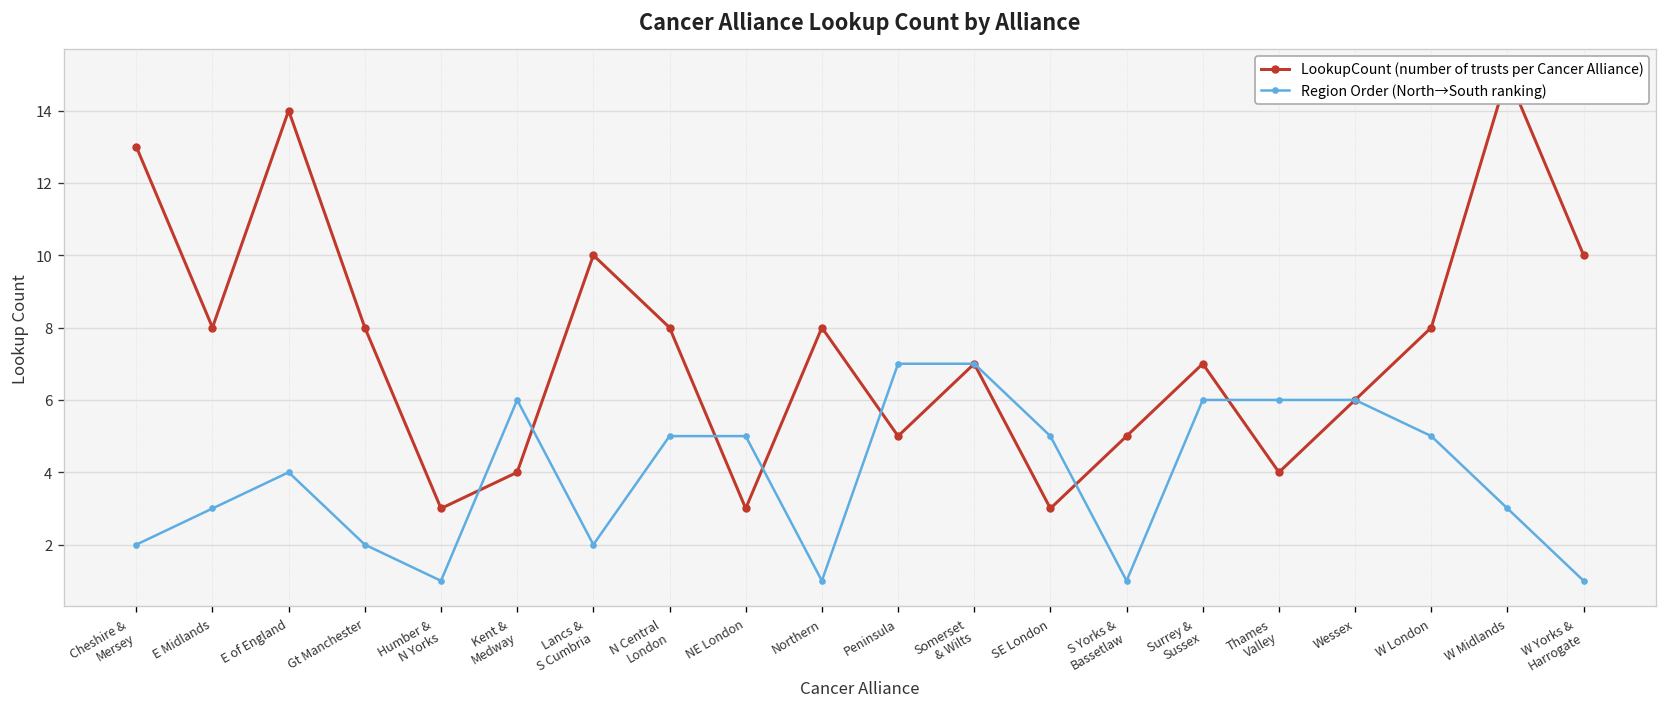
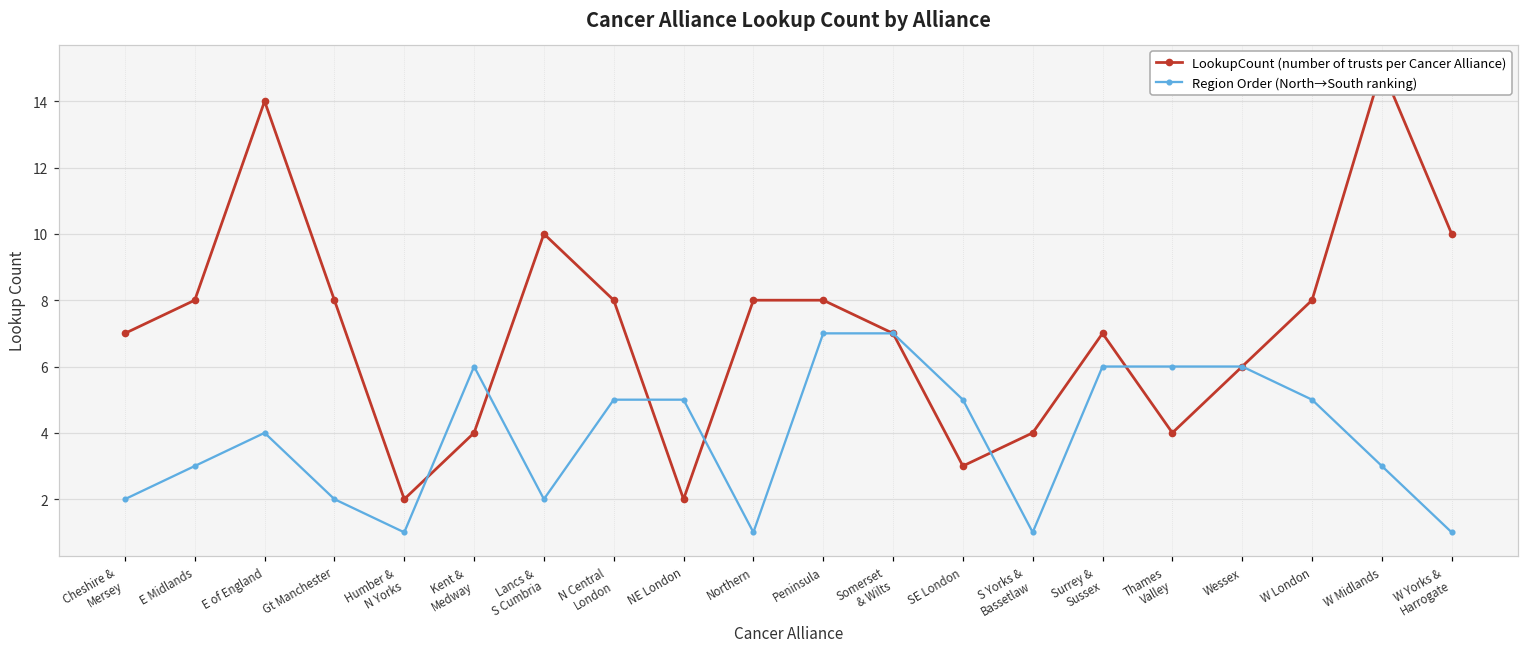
  {
    "LookupCount (number of trusts per Cancer Alliance)": {
-     "Cheshire & Mersey": 13,
+     "Cheshire & Mersey": 7,
      "E Midlands": 8,
      "E of England": 14,
      "Gt Manchester": 8,
-     "Humber & N Yorks": 3,
+     "Humber & N Yorks": 2,
      "Kent & Medway": 4,
      "Lancs & S Cumbria": 10,
      "N Central London": 8,
-     "NE London": 3,
+     "NE London": 2,
      "Northern": 8,
-     "Peninsula": 5,
+     "Peninsula": 8,
      "SE London": 3,
-     "S Yorks & Bassetlaw": 5,
+     "S Yorks & Bassetlaw": 4,
      "Surrey & Sussex": 7,
      "Thames Valley": 4,
      "W London": 8,
      "W Yorks & Harrogate": 10
    },
    "Region Order (North→South ranking)": {
      "Cheshire & Mersey": 2,
      "E Midlands": 3,
      "E of England": 4,
      "Gt Manchester": 2,
      "Humber & N Yorks": 1,
      "Kent & Medway": 6,
      "Lancs & S Cumbria": 2,
      "N Central London": 5,
      "NE London": 5,
      "Northern": 1,
      "Peninsula": 7,
      "SE London": 5,
      "S Yorks & Bassetlaw": 1,
      "Surrey & Sussex": 6,
      "Thames Valley": 6,
      "W London": 5,
      "W Midlands": 3,
      "W Yorks & Harrogate": 1
    }
  }
